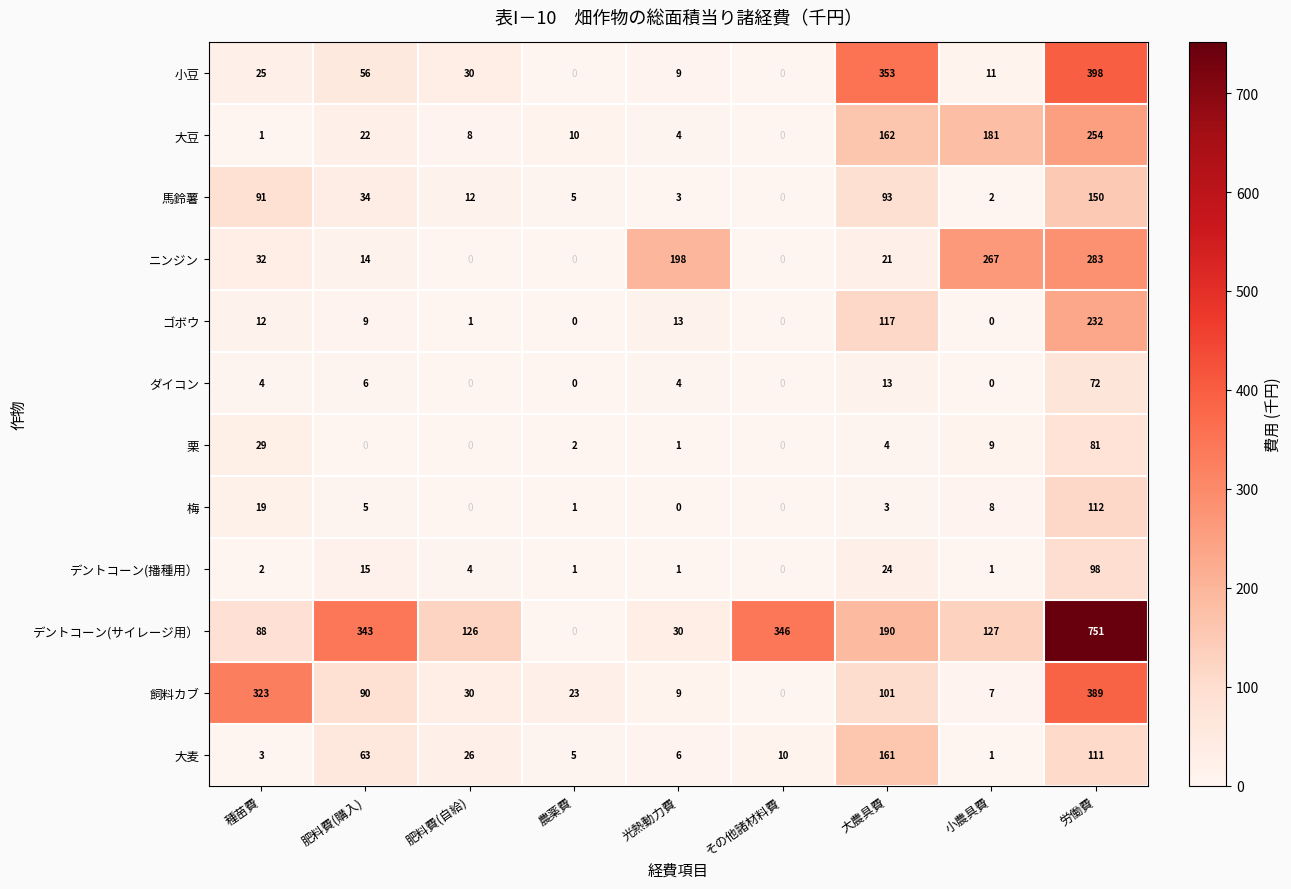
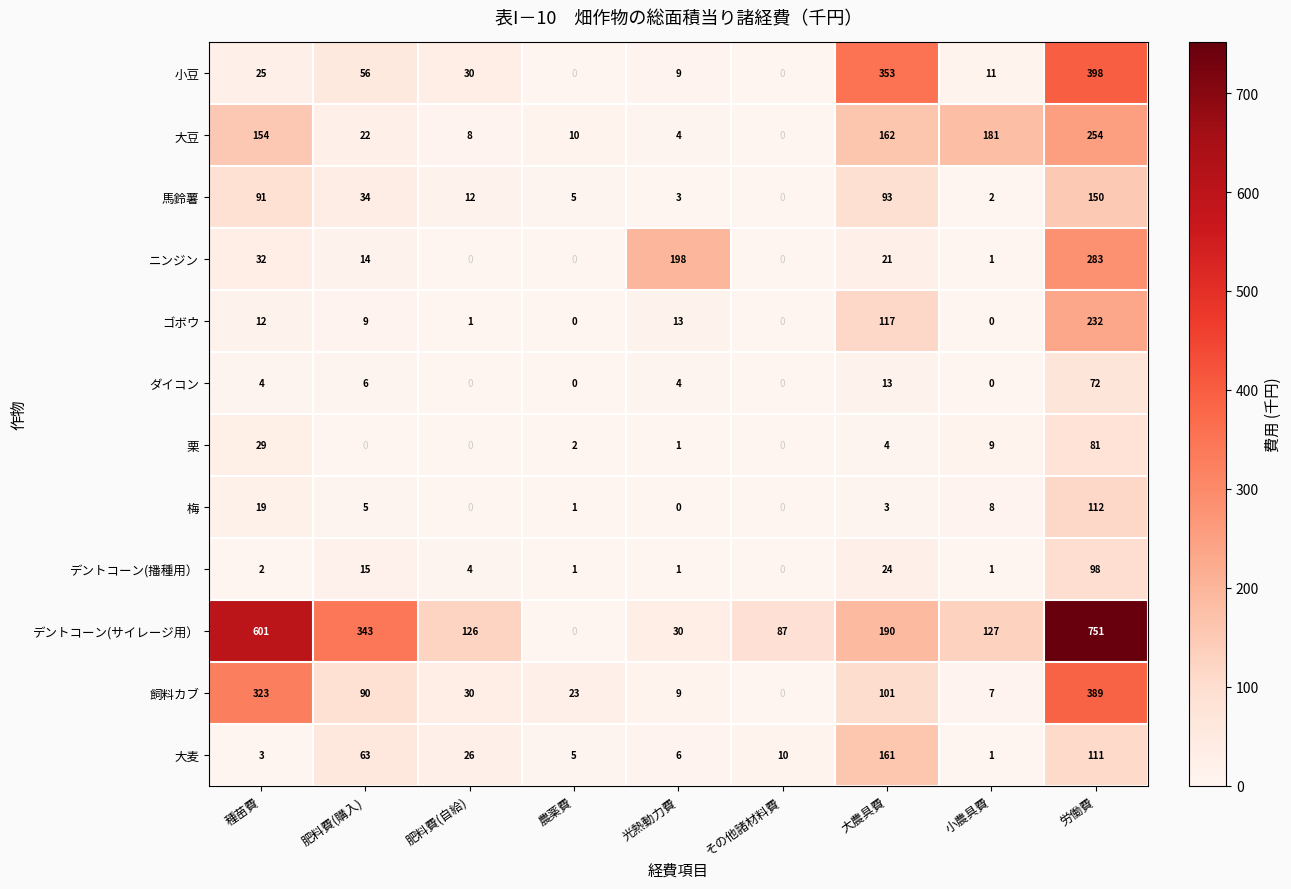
  {
    "小豆": {
      "種苗費": 25,
      "肥料費(購入)": 56,
      "肥料費(自給)": 30,
      "農薬費": 0,
      "光熱動力費": 9,
      "その他諸材料費": 0,
      "大農具費": 353,
      "小農具費": 11,
      "労働費": 398
    },
    "大豆": {
-     "種苗費": 1,
+     "種苗費": 154,
      "肥料費(購入)": 22,
      "肥料費(自給)": 8,
      "農薬費": 10,
      "光熱動力費": 4,
      "その他諸材料費": 0,
      "大農具費": 162,
      "小農具費": 181,
      "労働費": 254
    },
    "馬鈴薯": {
      "種苗費": 91,
      "肥料費(購入)": 34,
      "肥料費(自給)": 12,
      "農薬費": 5,
      "光熱動力費": 3,
      "その他諸材料費": 0,
      "大農具費": 93,
      "小農具費": 2,
      "労働費": 150
    },
    "ニンジン": {
      "種苗費": 32,
      "肥料費(購入)": 14,
      "肥料費(自給)": 0,
      "農薬費": 0,
      "光熱動力費": 198,
      "その他諸材料費": 0,
      "大農具費": 21,
-     "小農具費": 267,
+     "小農具費": 1,
      "労働費": 283
    },
    "ゴボウ": {
      "種苗費": 12,
      "肥料費(購入)": 9,
      "肥料費(自給)": 1,
      "農薬費": 0,
      "光熱動力費": 13,
      "その他諸材料費": 0,
      "大農具費": 117,
      "小農具費": 0,
      "労働費": 232
    },
    "ダイコン": {
      "種苗費": 4,
      "肥料費(購入)": 6,
      "肥料費(自給)": 0,
      "農薬費": 0,
      "光熱動力費": 4,
      "その他諸材料費": 0,
      "大農具費": 13,
      "小農具費": 0,
      "労働費": 72
    },
    "栗": {
      "種苗費": 29,
      "肥料費(購入)": 0,
      "肥料費(自給)": 0,
      "農薬費": 2,
      "光熱動力費": 1,
      "その他諸材料費": 0,
      "大農具費": 4,
      "小農具費": 9,
      "労働費": 81
    },
    "梅": {
      "種苗費": 19,
      "肥料費(購入)": 5,
      "肥料費(自給)": 0,
      "農薬費": 1,
      "光熱動力費": 0,
      "その他諸材料費": 0,
      "大農具費": 3,
      "小農具費": 8,
      "労働費": 112
    },
    "デントコーン(播種用）": {
      "種苗費": 2,
      "肥料費(購入)": 15,
      "肥料費(自給)": 4,
      "農薬費": 1,
      "光熱動力費": 1,
      "その他諸材料費": 0,
      "大農具費": 24,
      "小農具費": 1,
      "労働費": 98
    },
    "デントコーン(サイレージ用）": {
-     "種苗費": 88,
+     "種苗費": 601,
      "肥料費(購入)": 343,
      "肥料費(自給)": 126,
      "農薬費": 0,
      "光熱動力費": 30,
-     "その他諸材料費": 346,
+     "その他諸材料費": 87,
      "大農具費": 190,
      "小農具費": 127,
      "労働費": 751
    },
    "飼料カブ": {
      "種苗費": 323,
      "肥料費(購入)": 90,
      "肥料費(自給)": 30,
      "農薬費": 23,
      "光熱動力費": 9,
      "その他諸材料費": 0,
      "大農具費": 101,
      "小農具費": 7,
      "労働費": 389
    },
    "大麦": {
      "種苗費": 3,
      "肥料費(購入)": 63,
      "肥料費(自給)": 26,
      "農薬費": 5,
      "光熱動力費": 6,
      "その他諸材料費": 10,
      "大農具費": 161,
      "小農具費": 1,
      "労働費": 111
    }
  }
